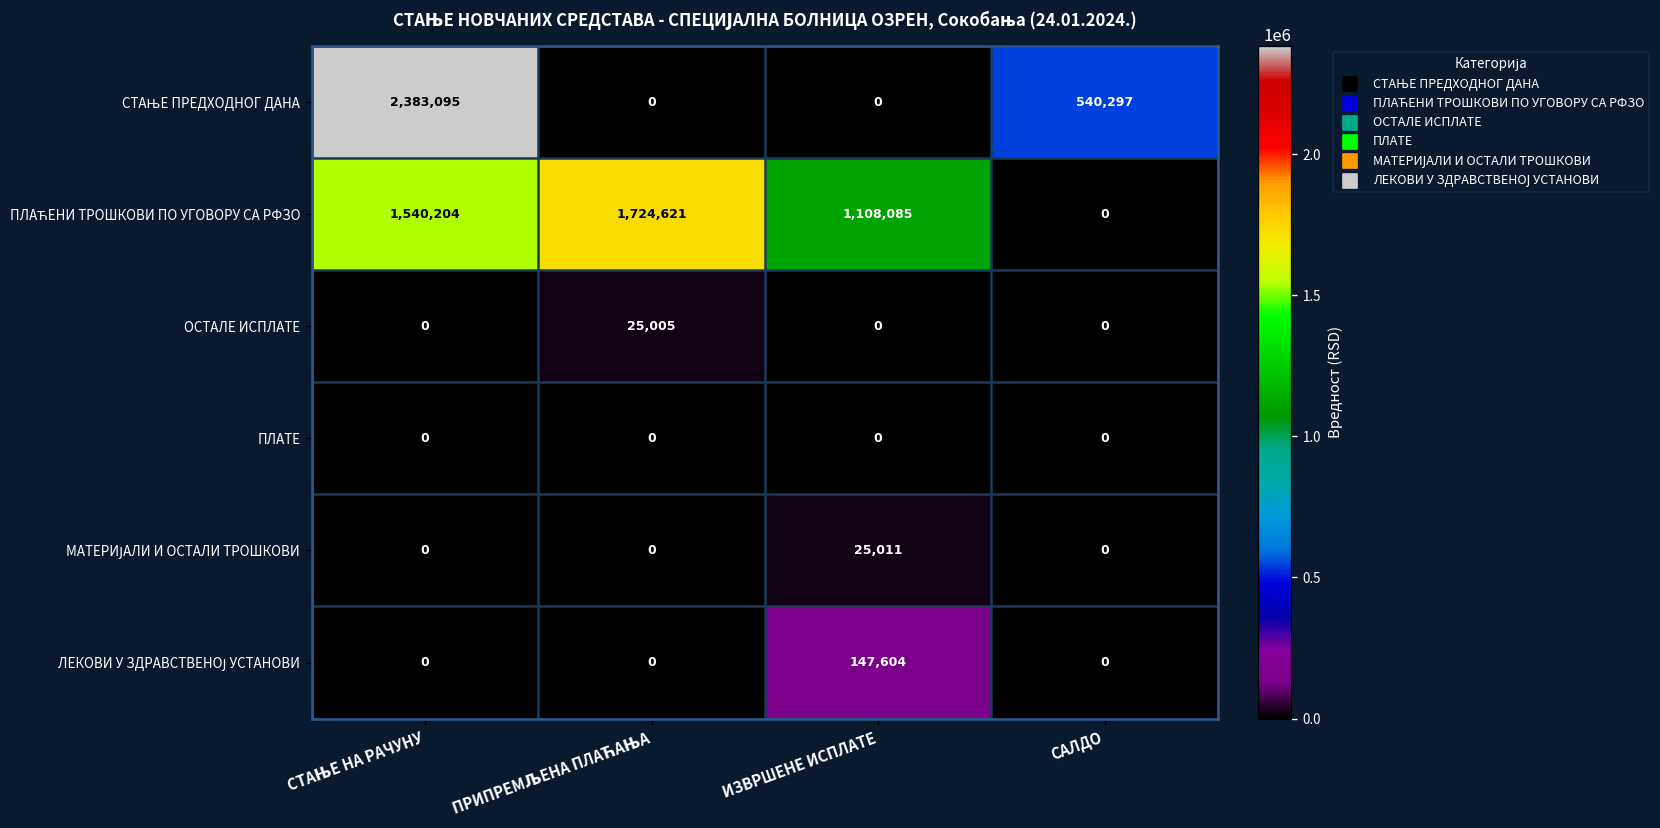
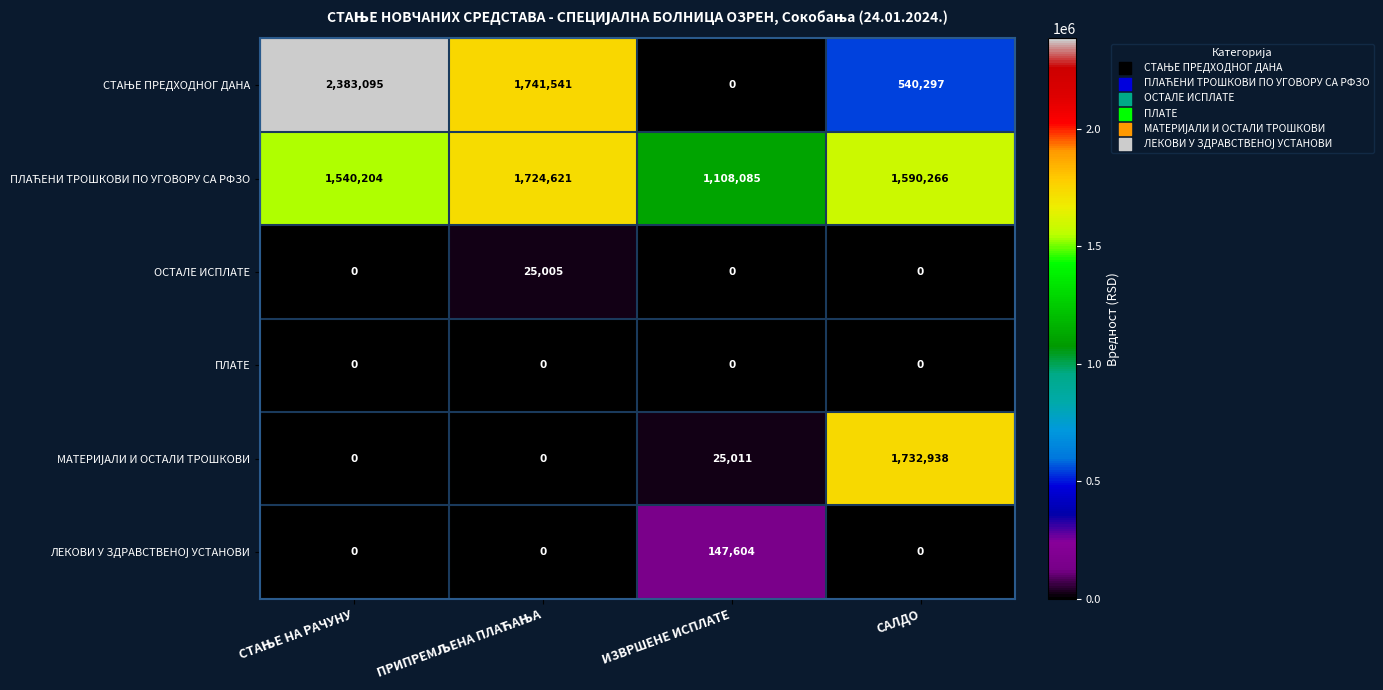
  {
    "СТАЊЕ ПРЕДХОДНОГ ДАНА": {
      "СТАЊЕ НА РАЧУНУ": "2,383,095",
-     "ПРИПРЕМЉЕНА ПЛАЋАЊА": "0",
+     "ПРИПРЕМЉЕНА ПЛАЋАЊА": "1,741,541",
      "ИЗВРШЕНЕ ИСПЛАТЕ": "0",
      "САЛДО": "540,297"
    },
    "ПЛАЋЕНИ ТРОШКОВИ ПО УГОВОРУ СА РФЗО": {
      "СТАЊЕ НА РАЧУНУ": "1,540,204",
      "ПРИПРЕМЉЕНА ПЛАЋАЊА": "1,724,621",
      "ИЗВРШЕНЕ ИСПЛАТЕ": "1,108,085",
-     "САЛДО": "0"
+     "САЛДО": "1,590,266"
    },
    "ОСТАЛЕ ИСПЛАТЕ": {
      "СТАЊЕ НА РАЧУНУ": "0",
      "ПРИПРЕМЉЕНА ПЛАЋАЊА": "25,005",
      "ИЗВРШЕНЕ ИСПЛАТЕ": "0",
      "САЛДО": "0"
    },
    "ПЛАТЕ": {
      "СТАЊЕ НА РАЧУНУ": "0",
      "ПРИПРЕМЉЕНА ПЛАЋАЊА": "0",
      "ИЗВРШЕНЕ ИСПЛАТЕ": "0",
      "САЛДО": "0"
    },
    "МАТЕРИЈАЛИ И ОСТАЛИ ТРОШКОВИ": {
      "СТАЊЕ НА РАЧУНУ": "0",
      "ПРИПРЕМЉЕНА ПЛАЋАЊА": "0",
      "ИЗВРШЕНЕ ИСПЛАТЕ": "25,011",
-     "САЛДО": "0"
+     "САЛДО": "1,732,938"
    },
    "ЛЕКОВИ У ЗДРАВСТВЕНОЈ УСТАНОВИ": {
      "СТАЊЕ НА РАЧУНУ": "0",
      "ПРИПРЕМЉЕНА ПЛАЋАЊА": "0",
      "ИЗВРШЕНЕ ИСПЛАТЕ": "147,604",
      "САЛДО": "0"
    }
  }
